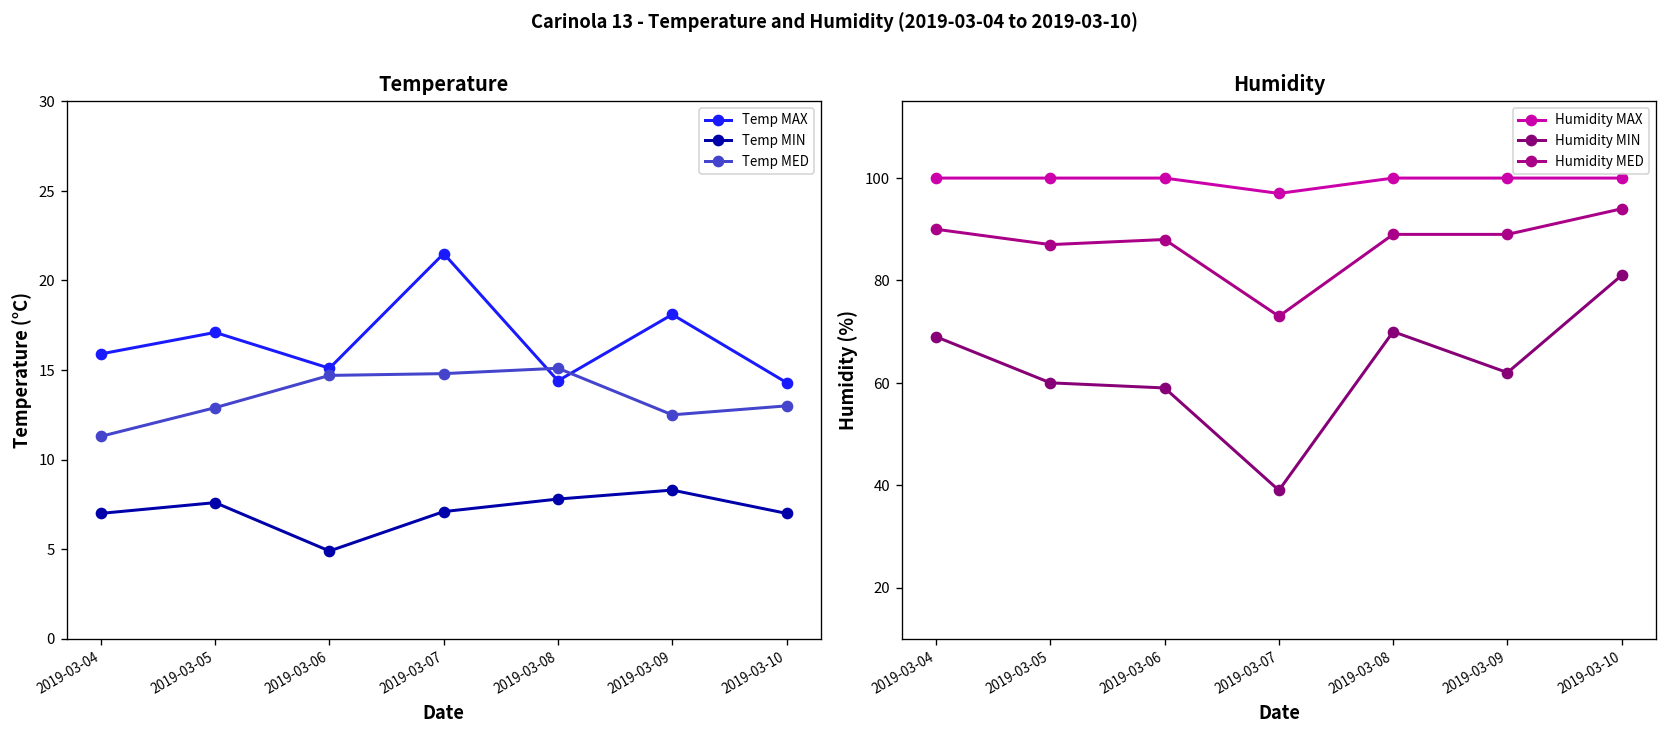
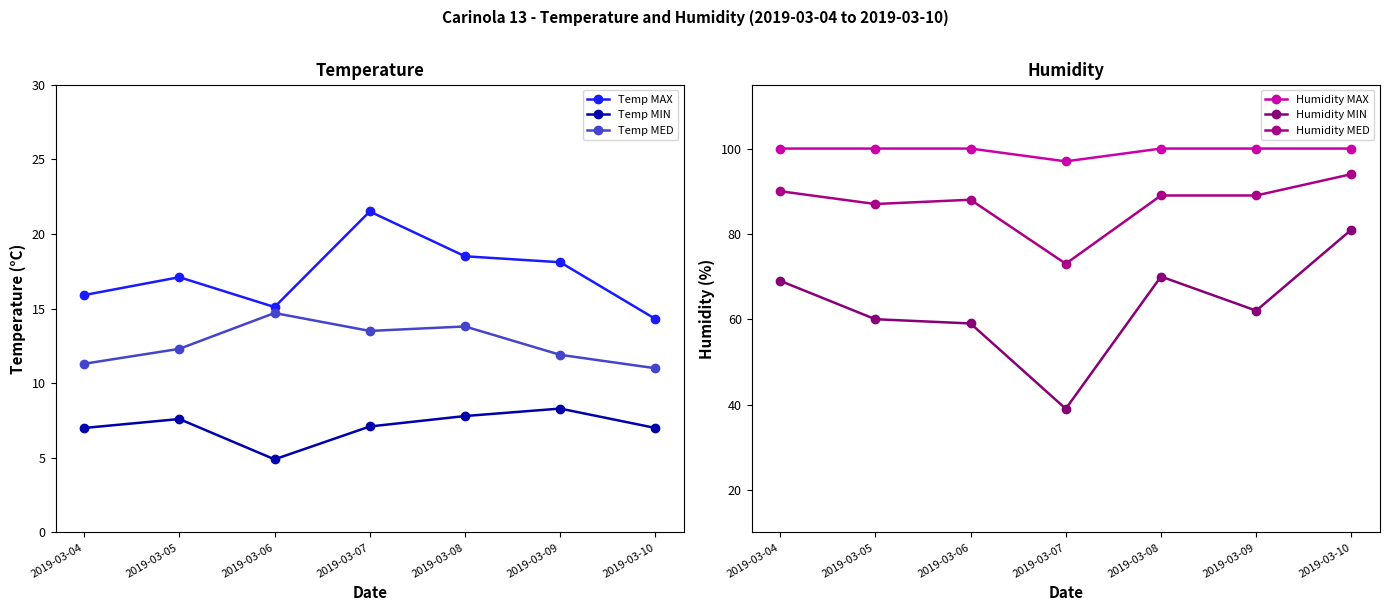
  {
    "Temperature": {
      "Temp MAX": {
        "2019-03-04": 15.9,
        "2019-03-05": 17.1,
        "2019-03-06": 15.1,
        "2019-03-07": 21.5,
-       "2019-03-08": 14.4,
+       "2019-03-08": 18.5,
        "2019-03-09": 18.1,
        "2019-03-10": 14.3
      },
      "Temp MIN": {
        "2019-03-04": 7.0,
        "2019-03-05": 7.6,
        "2019-03-06": 4.9,
        "2019-03-07": 7.1,
        "2019-03-08": 7.8,
        "2019-03-09": 8.3,
        "2019-03-10": 7.0
      },
      "Temp MED": {
        "2019-03-04": 11.3,
-       "2019-03-05": 12.9,
+       "2019-03-05": 12.3,
        "2019-03-06": 14.7,
-       "2019-03-07": 14.8,
-       "2019-03-08": 15.1,
-       "2019-03-09": 12.5,
-       "2019-03-10": 13
+       "2019-03-07": 13.5,
+       "2019-03-08": 13.8,
+       "2019-03-09": 11.9,
+       "2019-03-10": 11
      }
    }
  }
